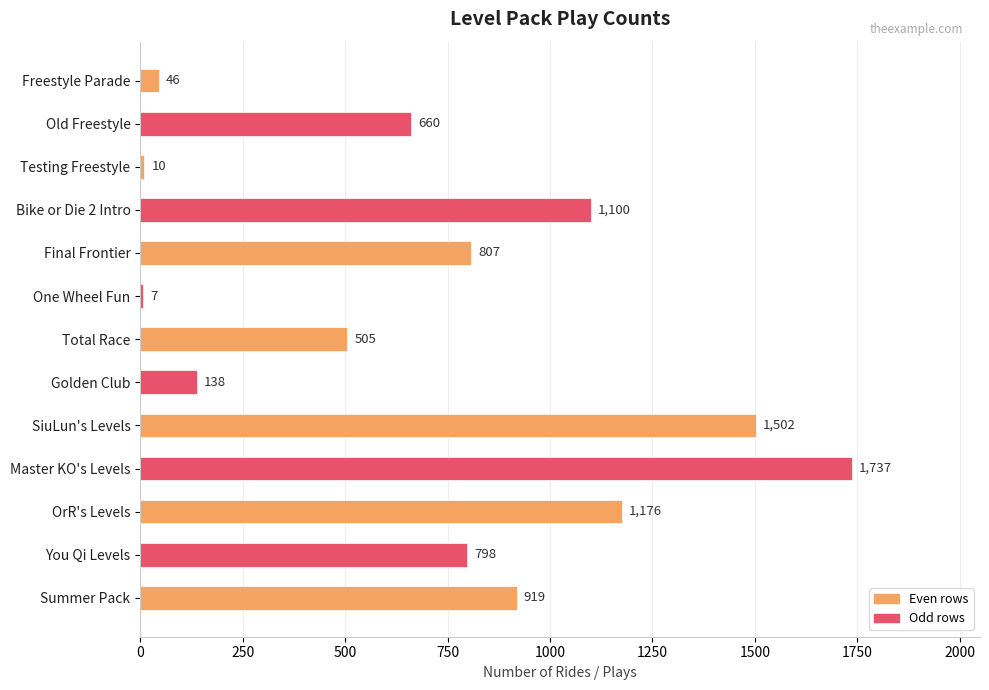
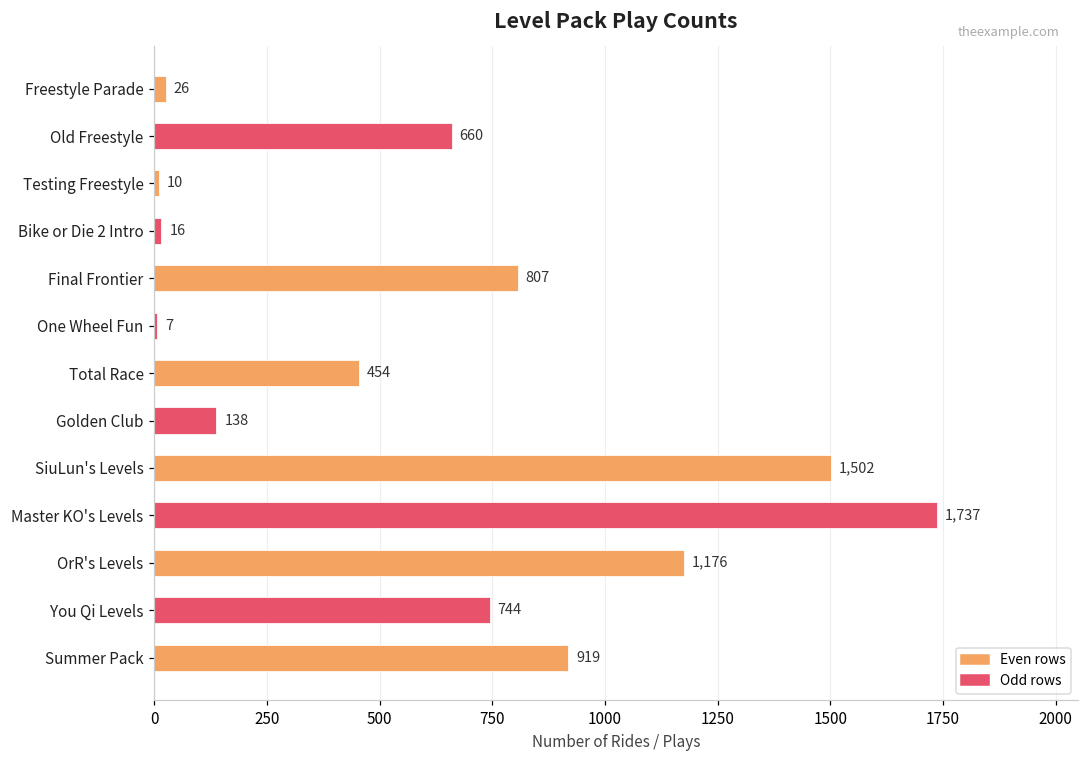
  {
-   "Freestyle Parade": "46",
+   "Freestyle Parade": "26",
    "Old Freestyle": "660",
    "Testing Freestyle": "10",
-   "Bike or Die 2 Intro": "1,100",
+   "Bike or Die 2 Intro": "16",
    "Final Frontier": "807",
    "One Wheel Fun": "7",
-   "Total Race": "505",
+   "Total Race": "454",
    "Golden Club": "138",
    "SiuLun's Levels": "1,502",
    "Master KO's Levels": "1,737",
    "OrR's Levels": "1,176",
-   "You Qi Levels": "798",
+   "You Qi Levels": "744",
    "Summer Pack": "919"
  }
